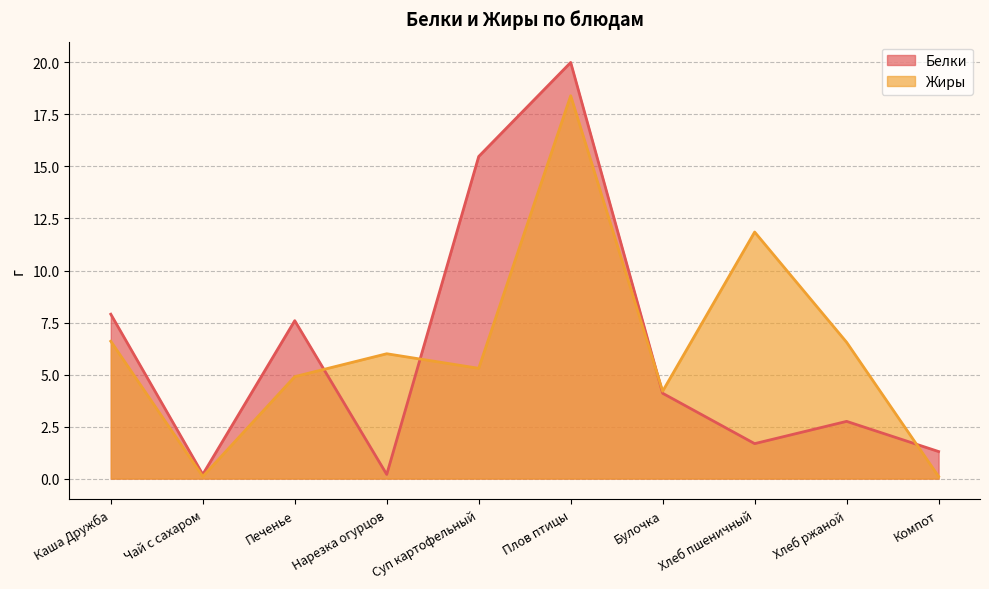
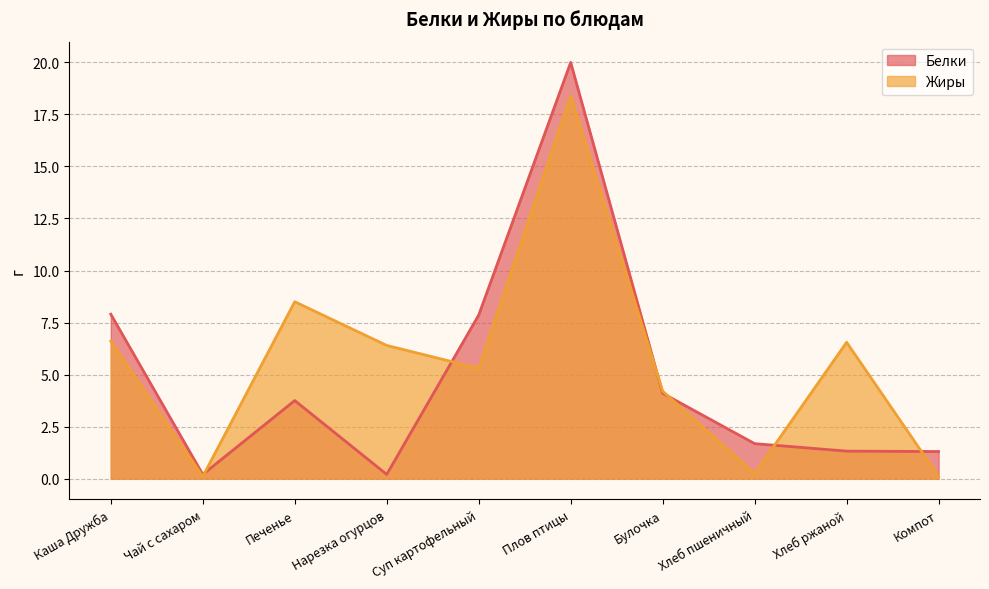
  {
    "Белки": {
      "Каша Дружба": 7.9,
-     "Печенье": 7.6,
+     "Печенье": 3.8,
      "Нарезка огурцов": 0.2,
-     "Суп картофельный": 15.5,
+     "Суп картофельный": 7.9,
      "Плов птицы": 20.0,
      "Хлеб пшеничный": 1.7,
-     "Хлеб ржаной": 2.8,
+     "Хлеб ржаной": 1.3,
      "Компот": 1.3
    },
    "Жиры": {
      "Каша Дружба": 6.6,
-     "Печенье": 4.9,
-     "Нарезка огурцов": 6.0,
+     "Печенье": 8.5,
+     "Нарезка огурцов": 6.4,
      "Суп картофельный": 5.3,
      "Плов птицы": 18.4,
-     "Хлеб пшеничный": 11.9,
+     "Хлеб пшеничный": 0.2,
      "Хлеб ржаной": 6.6,
      "Компот": 0.1
    }
  }
